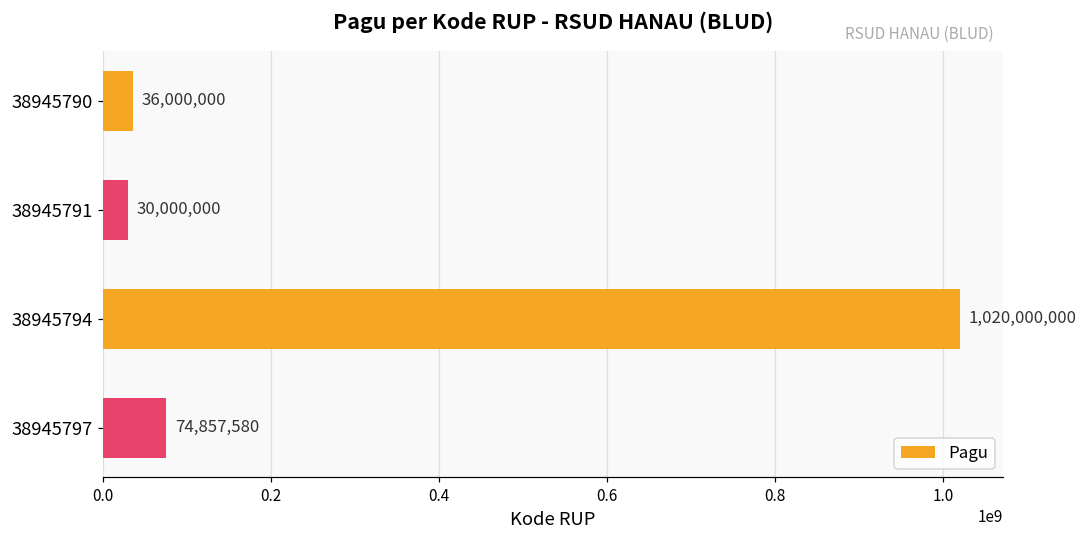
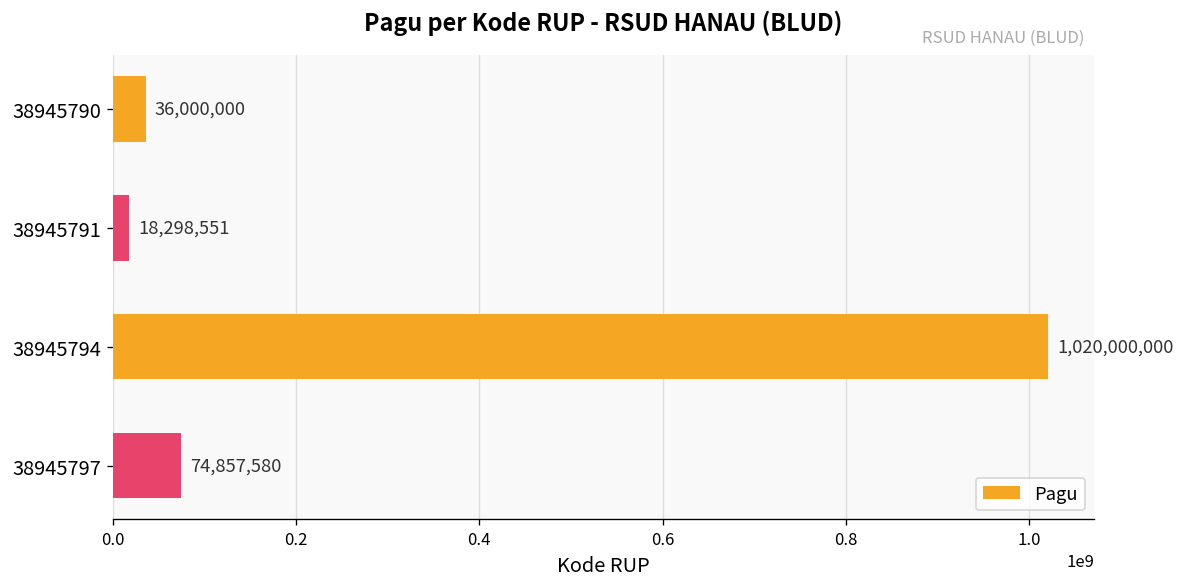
  {
    "38945790": "36,000,000",
-   "38945791": "30,000,000",
+   "38945791": "18,298,551",
    "38945794": "1,020,000,000",
    "38945797": "74,857,580"
  }
